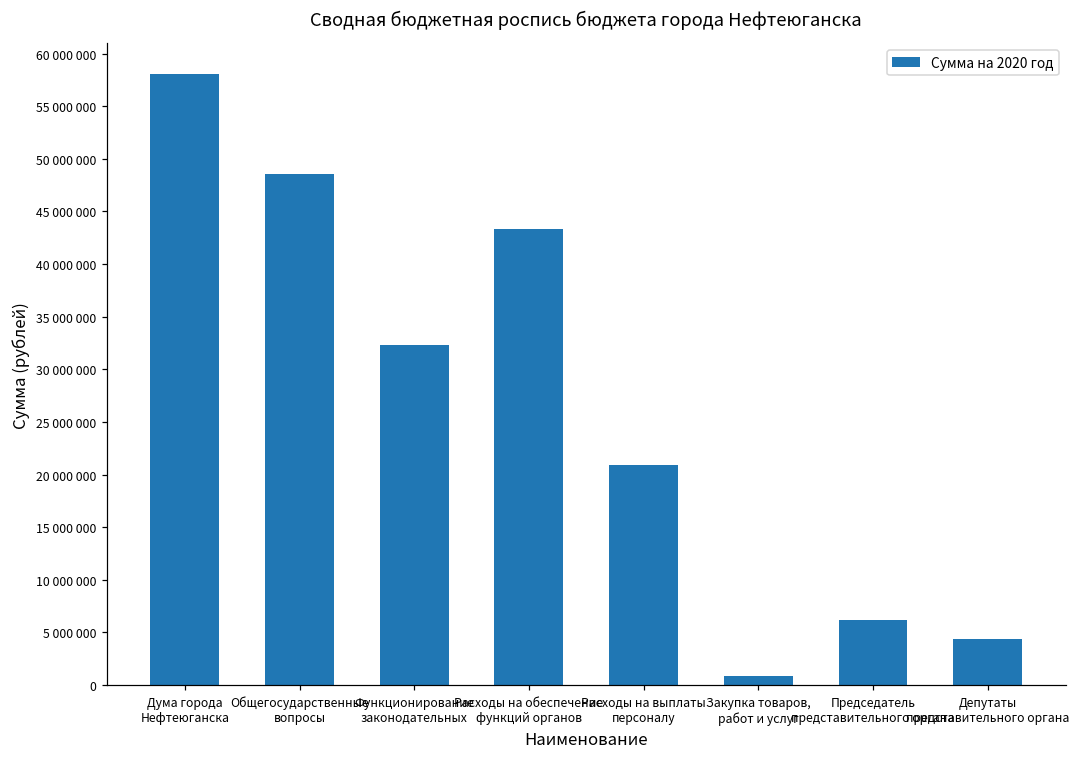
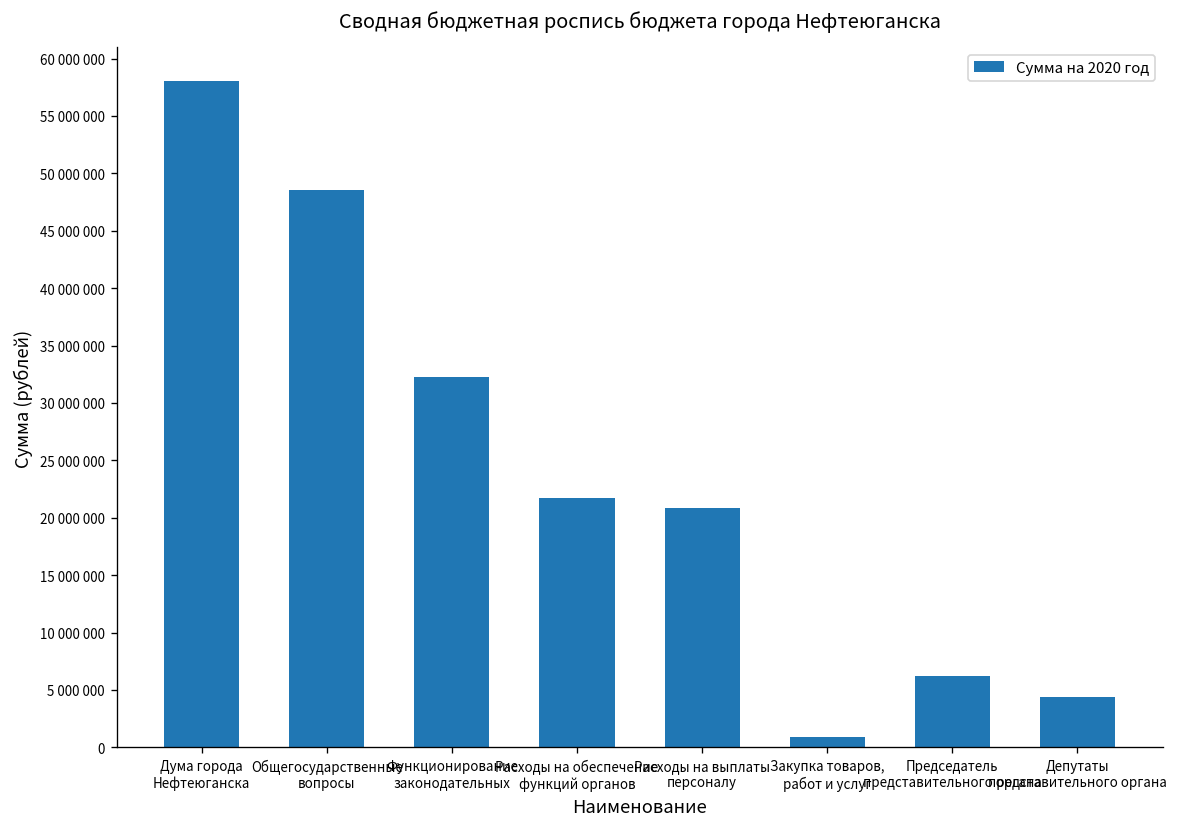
  {
    "Дума города Нефтеюганска": 58000000,
    "Общегосударственные вопросы": 49000000,
-   "Расходы на обеспечение функций органов": 43000000
+   "Расходы на обеспечение функций органов": 22000000
  }
